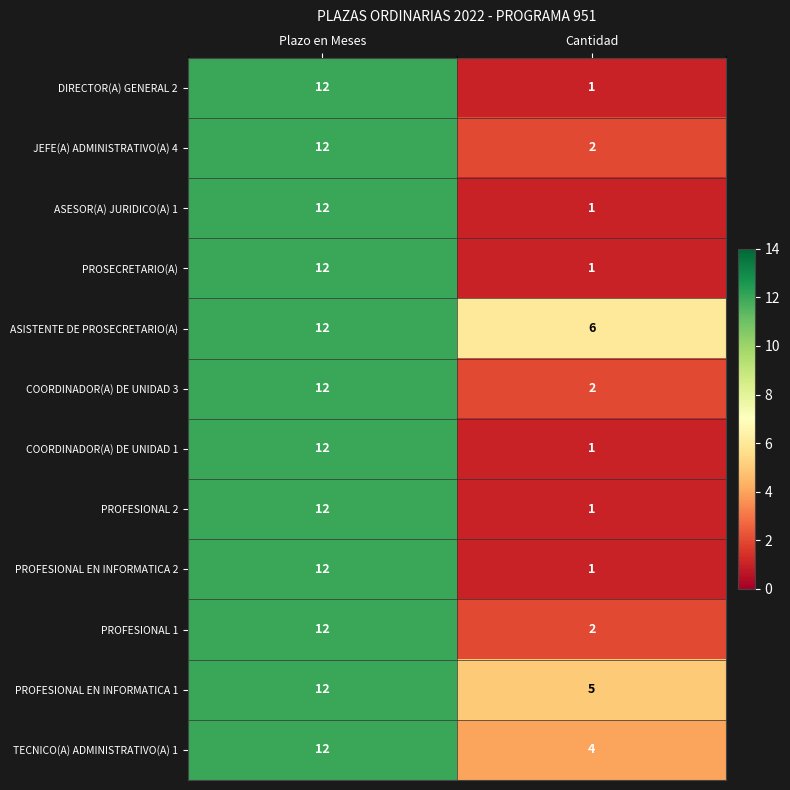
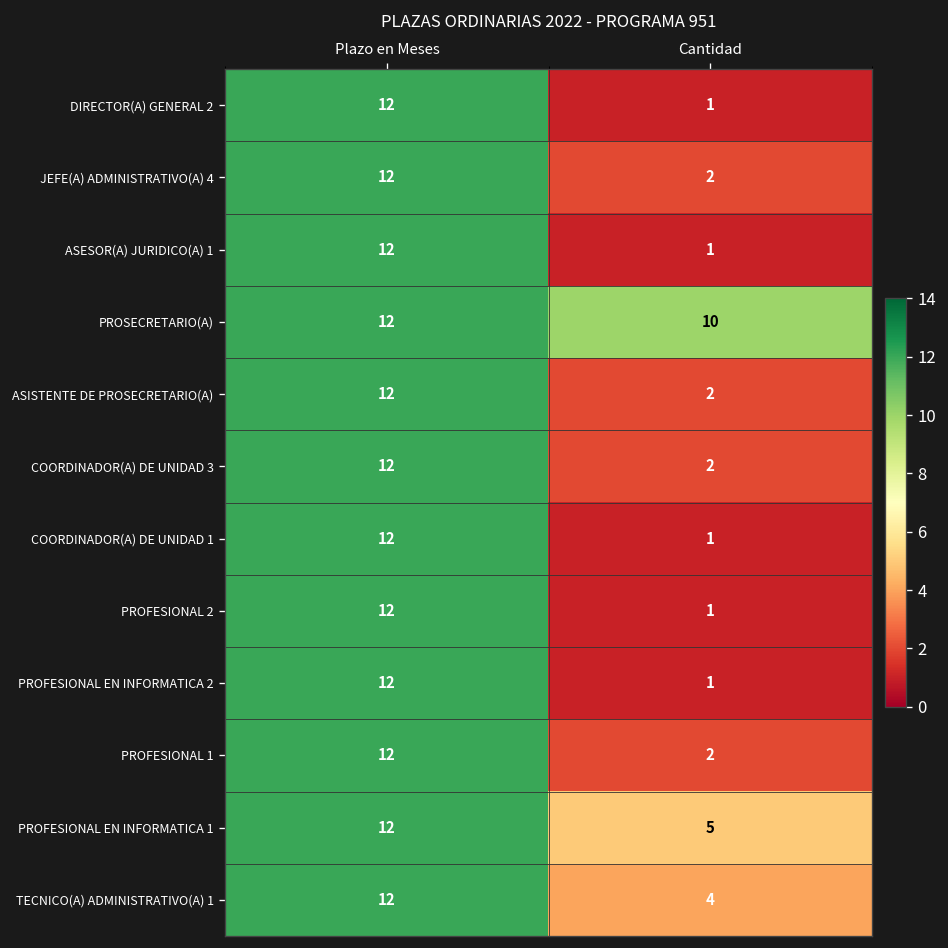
  {
    "DIRECTOR(A) GENERAL 2": {
      "Plazo en Meses": 12,
      "Cantidad": 1
    },
    "JEFE(A) ADMINISTRATIVO(A) 4": {
      "Plazo en Meses": 12,
      "Cantidad": 2
    },
    "ASESOR(A) JURIDICO(A) 1": {
      "Plazo en Meses": 12,
      "Cantidad": 1
    },
    "PROSECRETARIO(A)": {
      "Plazo en Meses": 12,
-     "Cantidad": 1
+     "Cantidad": 10
    },
    "ASISTENTE DE PROSECRETARIO(A)": {
      "Plazo en Meses": 12,
-     "Cantidad": 6
+     "Cantidad": 2
    },
    "COORDINADOR(A) DE UNIDAD 3": {
      "Plazo en Meses": 12,
      "Cantidad": 2
    },
    "COORDINADOR(A) DE UNIDAD 1": {
      "Plazo en Meses": 12,
      "Cantidad": 1
    },
    "PROFESIONAL 2": {
      "Plazo en Meses": 12,
      "Cantidad": 1
    },
    "PROFESIONAL EN INFORMATICA 2": {
      "Plazo en Meses": 12,
      "Cantidad": 1
    },
    "PROFESIONAL 1": {
      "Plazo en Meses": 12,
      "Cantidad": 2
    },
    "PROFESIONAL EN INFORMATICA 1": {
      "Plazo en Meses": 12,
      "Cantidad": 5
    },
    "TECNICO(A) ADMINISTRATIVO(A) 1": {
      "Plazo en Meses": 12,
      "Cantidad": 4
    }
  }
